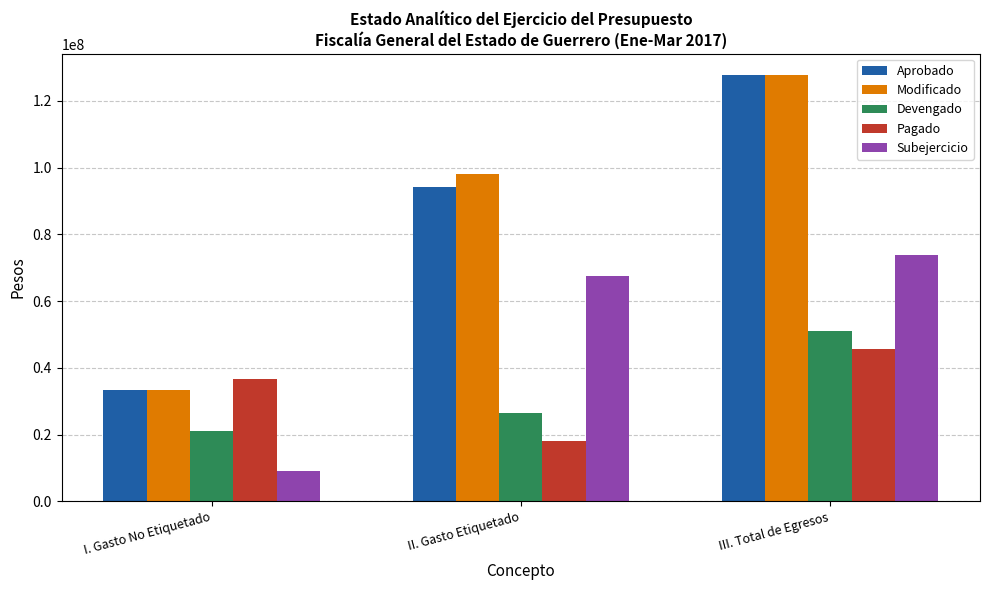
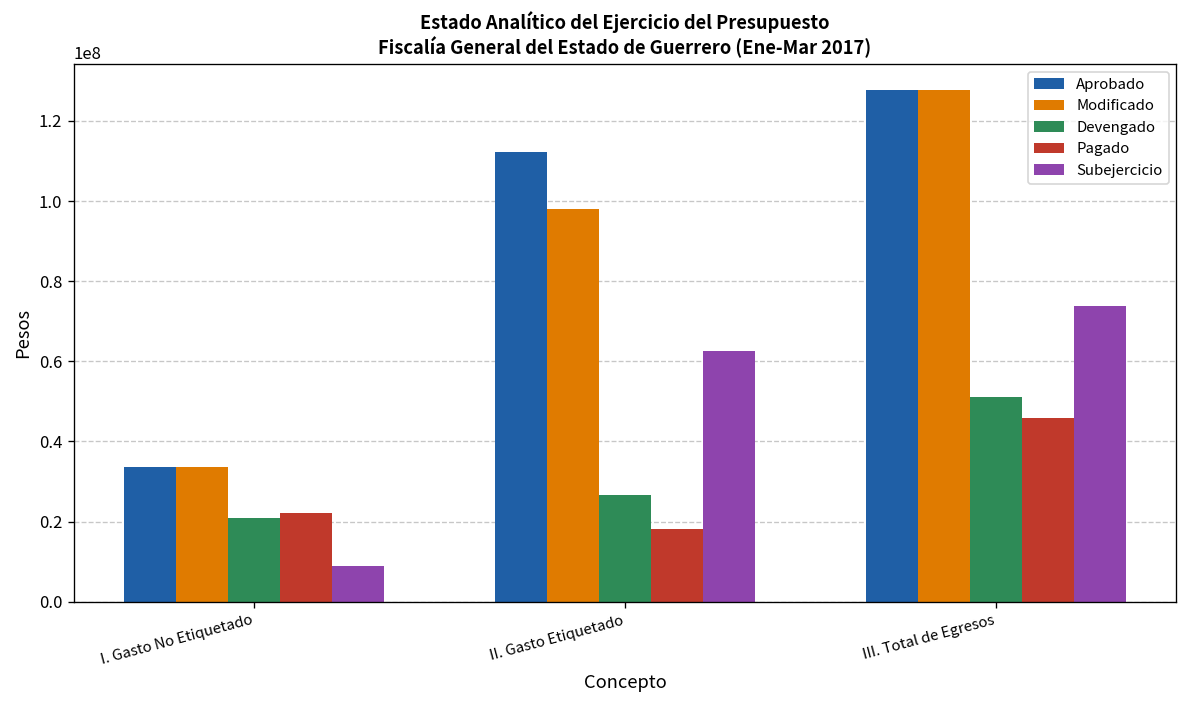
  {
    "Aprobado": {
      "I. Gasto No Etiquetado": 34000000,
-     "II. Gasto Etiquetado": 94000000,
+     "II. Gasto Etiquetado": 112000000,
      "III. Total de Egresos": 128000000
    },
    "Modificado": {
      "I. Gasto No Etiquetado": 34000000,
      "II. Gasto Etiquetado": 98000000,
      "III. Total de Egresos": 128000000
    },
    "Devengado": {
      "I. Gasto No Etiquetado": 21000000,
      "II. Gasto Etiquetado": 27000000,
      "III. Total de Egresos": 51000000
    },
    "Pagado": {
-     "I. Gasto No Etiquetado": 37000000,
+     "I. Gasto No Etiquetado": 22000000,
      "II. Gasto Etiquetado": 18000000,
      "III. Total de Egresos": 46000000
    },
    "Subejercicio": {
      "I. Gasto No Etiquetado": 9000000,
-     "II. Gasto Etiquetado": 68000000,
+     "II. Gasto Etiquetado": 63000000,
      "III. Total de Egresos": 74000000
    }
  }
